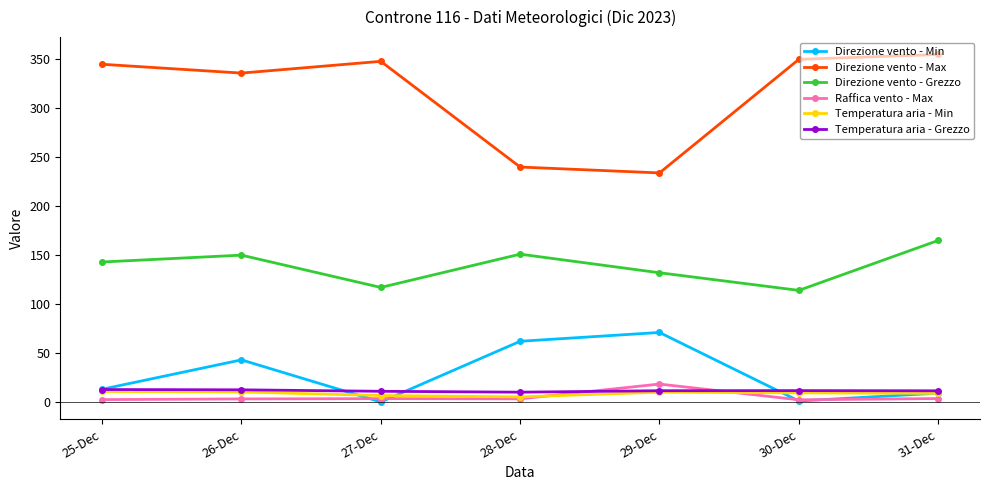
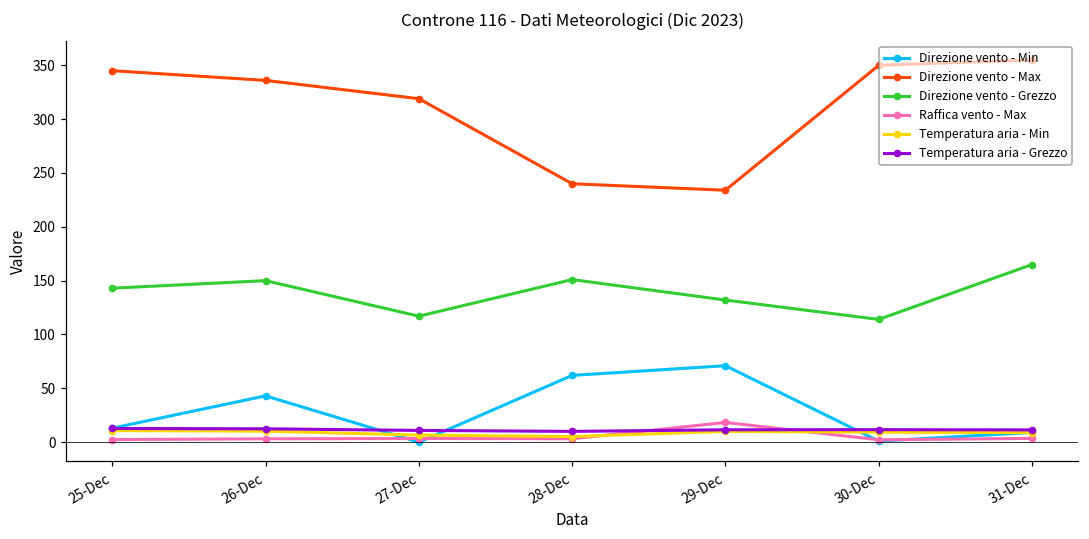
  {
    "Direzione vento - Min": {
      "26-Dec": 40,
      "27-Dec": 0,
      "28-Dec": 60,
      "29-Dec": 70
    },
    "Direzione vento - Max": {
      "25-Dec": 350,
      "26-Dec": 340,
-     "27-Dec": 350,
+     "27-Dec": 320,
      "28-Dec": 240,
      "29-Dec": 230,
      "30-Dec": 350
    },
    "Direzione vento - Grezzo": {
      "25-Dec": 140,
      "26-Dec": 150,
      "27-Dec": 120,
      "28-Dec": 150,
      "29-Dec": 130,
      "30-Dec": 110,
      "31-Dec": 170
    },
    "Raffica vento - Max": {
      "25-Dec": 0,
      "26-Dec": 0,
      "27-Dec": 0,
      "29-Dec": 20,
      "31-Dec": 0
    },
    "Temperatura aria - Min": {
      "27-Dec": 10
    },
    "Temperatura aria - Grezzo": {
      "27-Dec": 10,
      "28-Dec": 10
    }
  }
